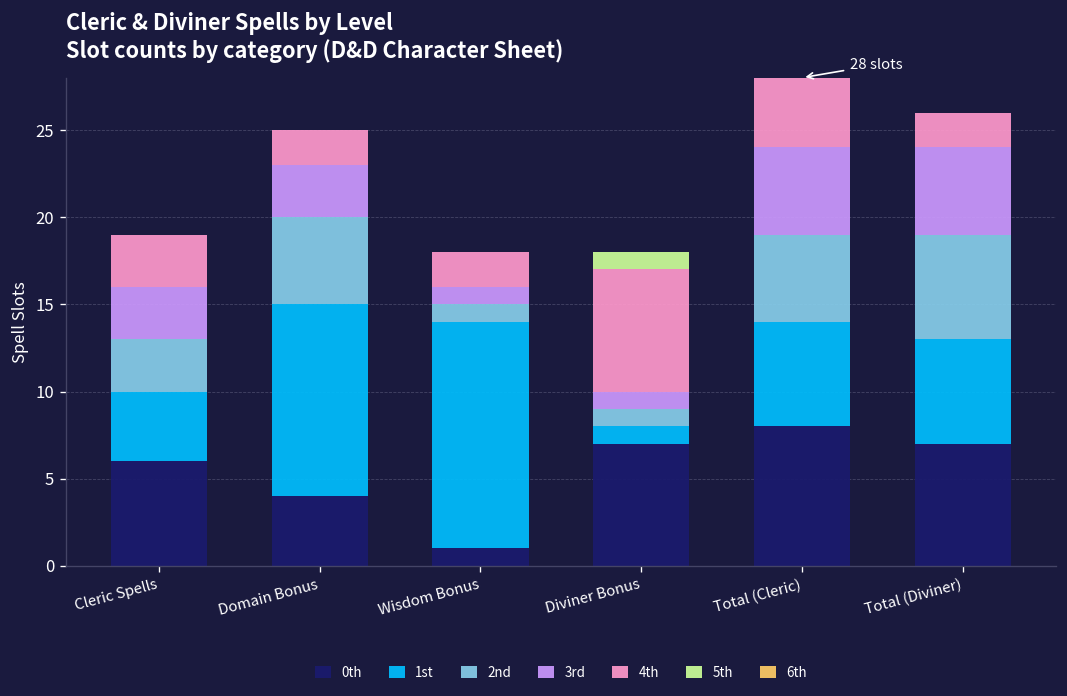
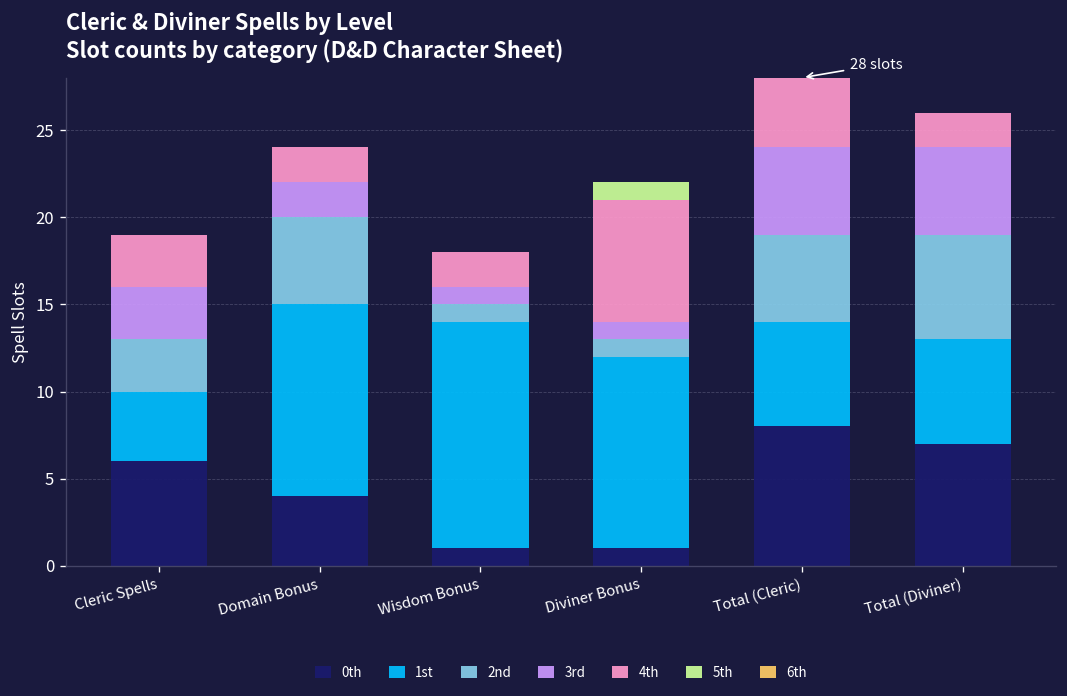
  {
    "0th": {
      "Cleric Spells": 6,
      "Domain Bonus": 4,
      "Wisdom Bonus": 1,
-     "Diviner Bonus": 7,
+     "Diviner Bonus": 1,
      "Total (Cleric)": 8,
      "Total (Diviner)": 7
    },
    "1st": {
      "Cleric Spells": 4,
      "Domain Bonus": 11,
      "Wisdom Bonus": 13,
-     "Diviner Bonus": 1,
+     "Diviner Bonus": 11,
      "Total (Cleric)": 6,
      "Total (Diviner)": 6
    },
    "2nd": {
      "Cleric Spells": 3,
      "Domain Bonus": 5,
      "Wisdom Bonus": 1,
      "Diviner Bonus": 1,
      "Total (Cleric)": 5,
      "Total (Diviner)": 6
    },
    "3rd": {
      "Cleric Spells": 3,
-     "Domain Bonus": 3,
+     "Domain Bonus": 2,
      "Wisdom Bonus": 1,
      "Diviner Bonus": 1,
      "Total (Cleric)": 5,
      "Total (Diviner)": 5
    },
    "4th": {
      "Cleric Spells": 3,
      "Domain Bonus": 2,
      "Wisdom Bonus": 2,
      "Diviner Bonus": 7,
      "Total (Diviner)": 2
    },
    "6th": {
      "Cleric Spells": 0,
      "Domain Bonus": 0,
      "Wisdom Bonus": 0,
      "Total (Diviner)": 0
    }
  }
